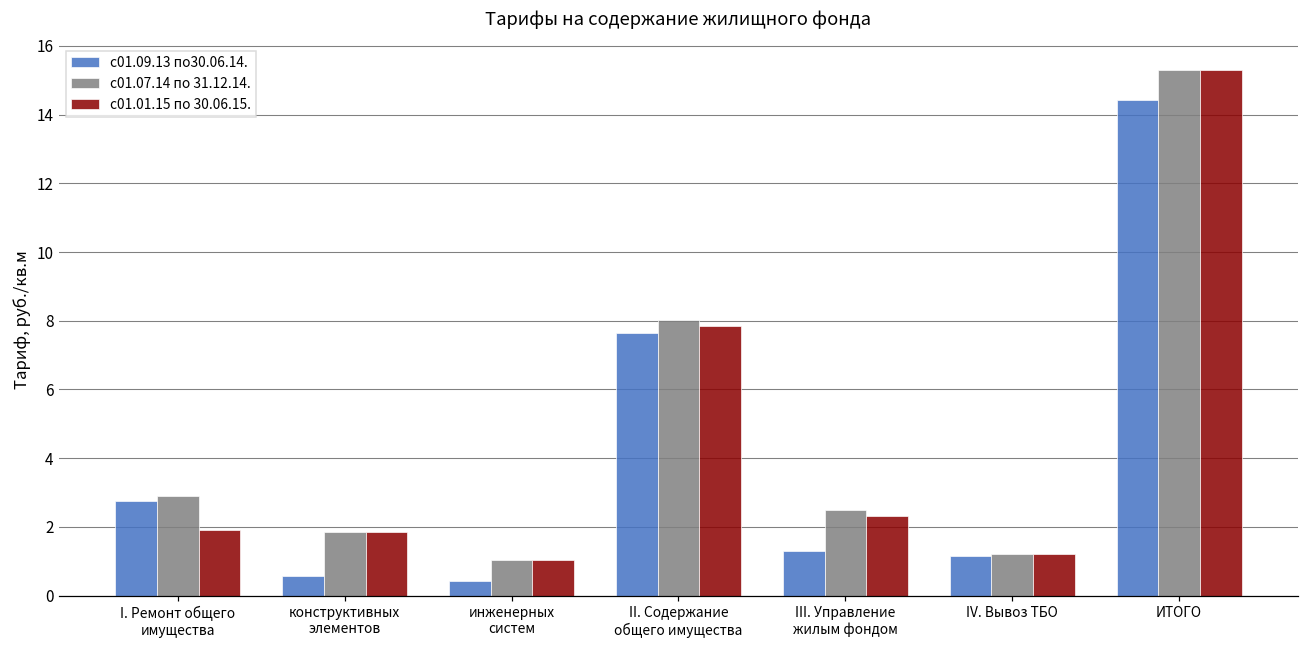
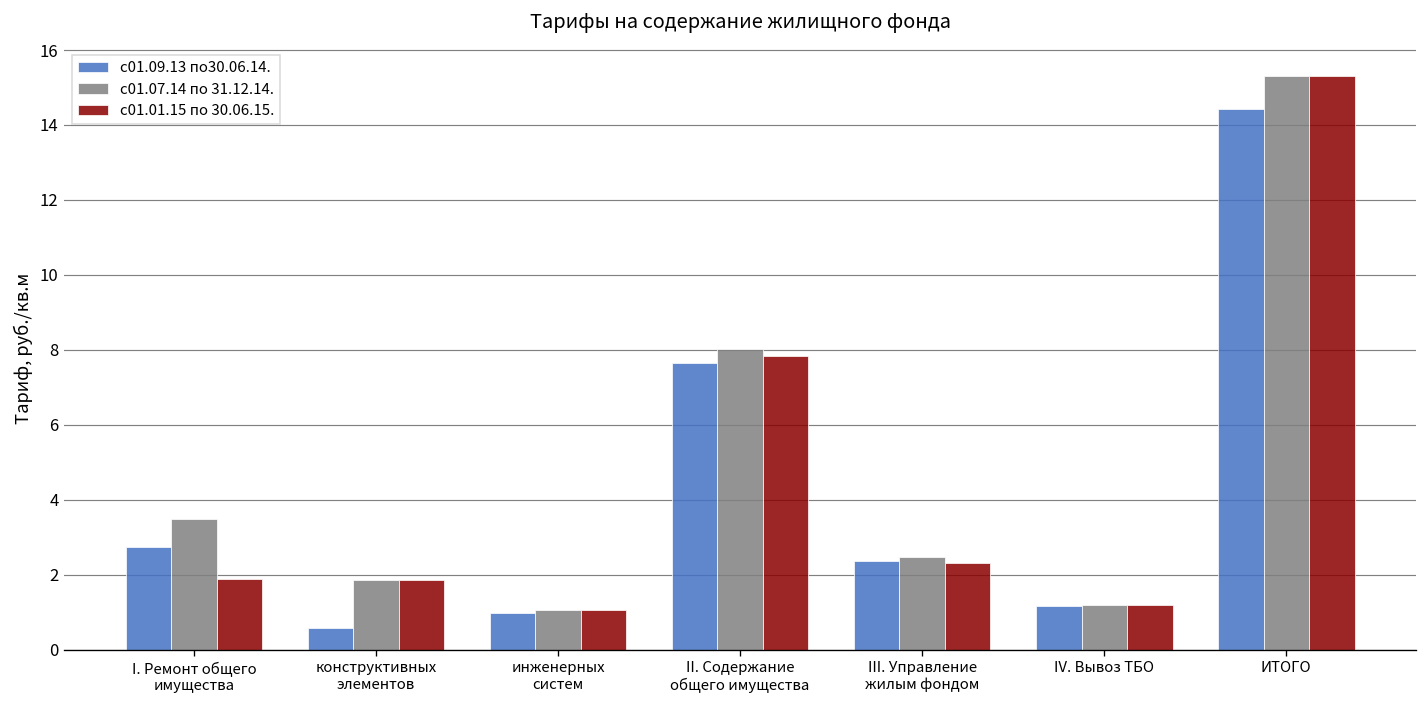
  {
    "с01.09.13 по30.06.14.": {
      "I. Ремонт общего имущества": 2.7,
      "конструктивных элементов": 0.6,
-     "инженерных систем": 0.4,
+     "инженерных систем": 1.0,
      "II. Содержание общего имущества": 7.6,
-     "III. Управление жилым фондом": 1.3,
+     "III. Управление жилым фондом": 2.4,
      "IV. Вывоз ТБО": 1.2,
      "ИТОГО": 14.4
    },
    "с01.07.14 по 31.12.14.": {
-     "I. Ремонт общего имущества": 2.9,
+     "I. Ремонт общего имущества": 3.5,
      "конструктивных элементов": 1.9,
      "инженерных систем": 1.1,
      "II. Содержание общего имущества": 8.0,
      "III. Управление жилым фондом": 2.5,
      "IV. Вывоз ТБО": 1.2,
      "ИТОГО": 15.3
    },
    "с01.01.15 по 30.06.15.": {
      "I. Ремонт общего имущества": 1.9,
      "конструктивных элементов": 1.9,
      "инженерных систем": 1.1,
      "II. Содержание общего имущества": 7.9,
      "III. Управление жилым фондом": 2.3,
      "IV. Вывоз ТБО": 1.2,
      "ИТОГО": 15.3
    }
  }
